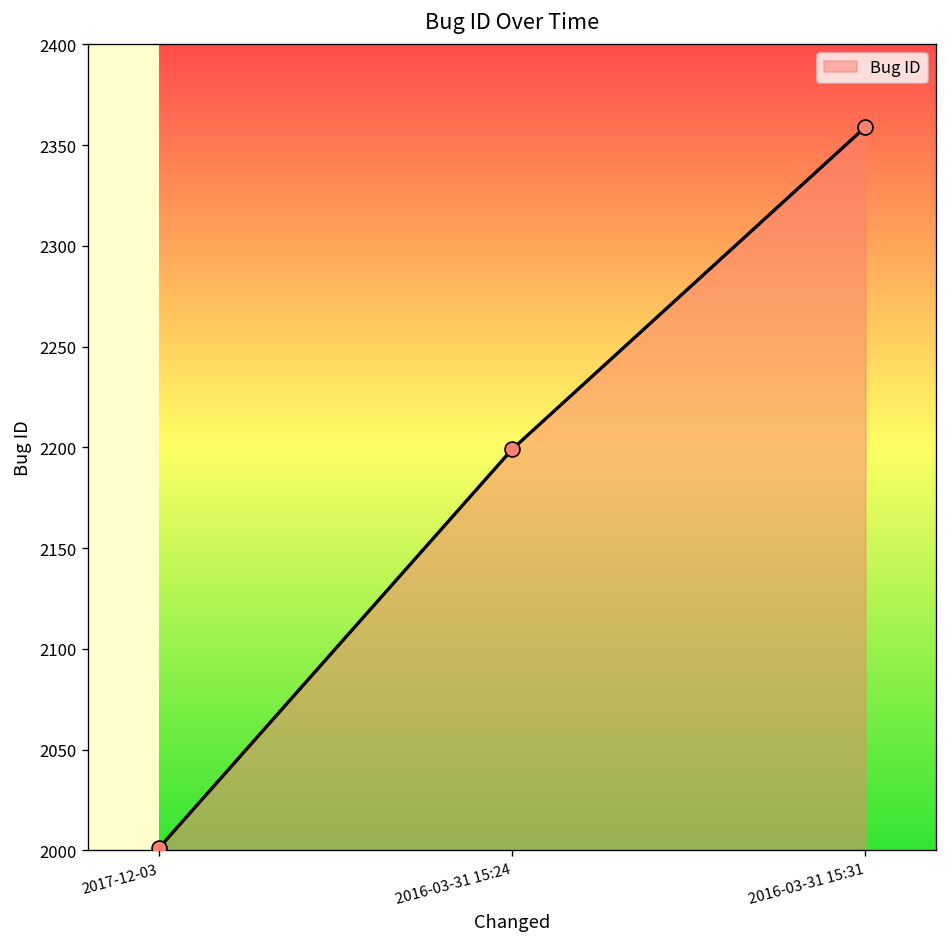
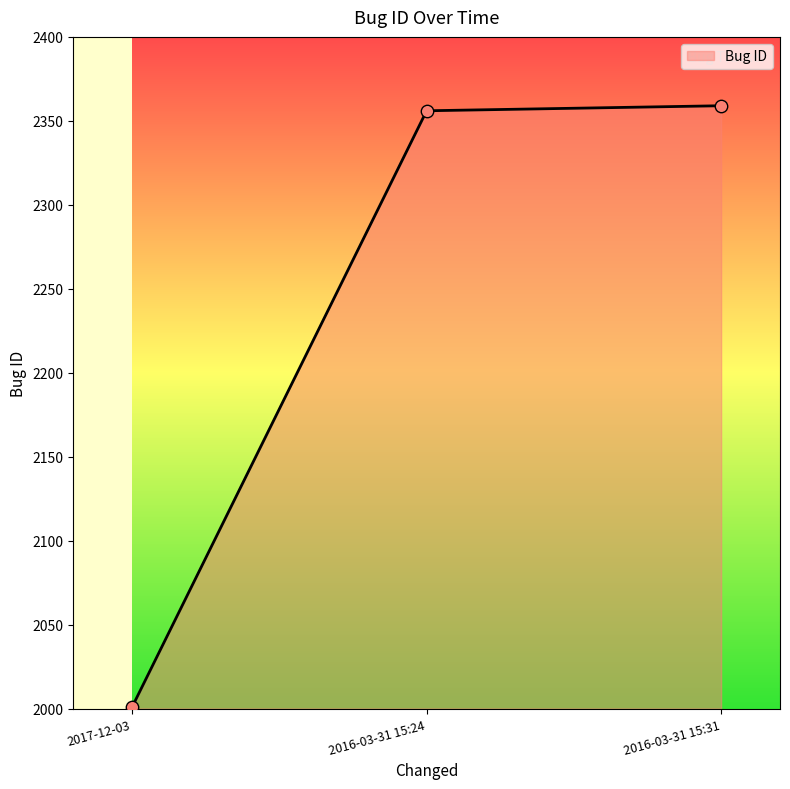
  {
    "2017-12-03": 2001,
-   "2016-03-31 15:24": 2199,
+   "2016-03-31 15:24": 2356,
    "2016-03-31 15:31": 2359
  }
